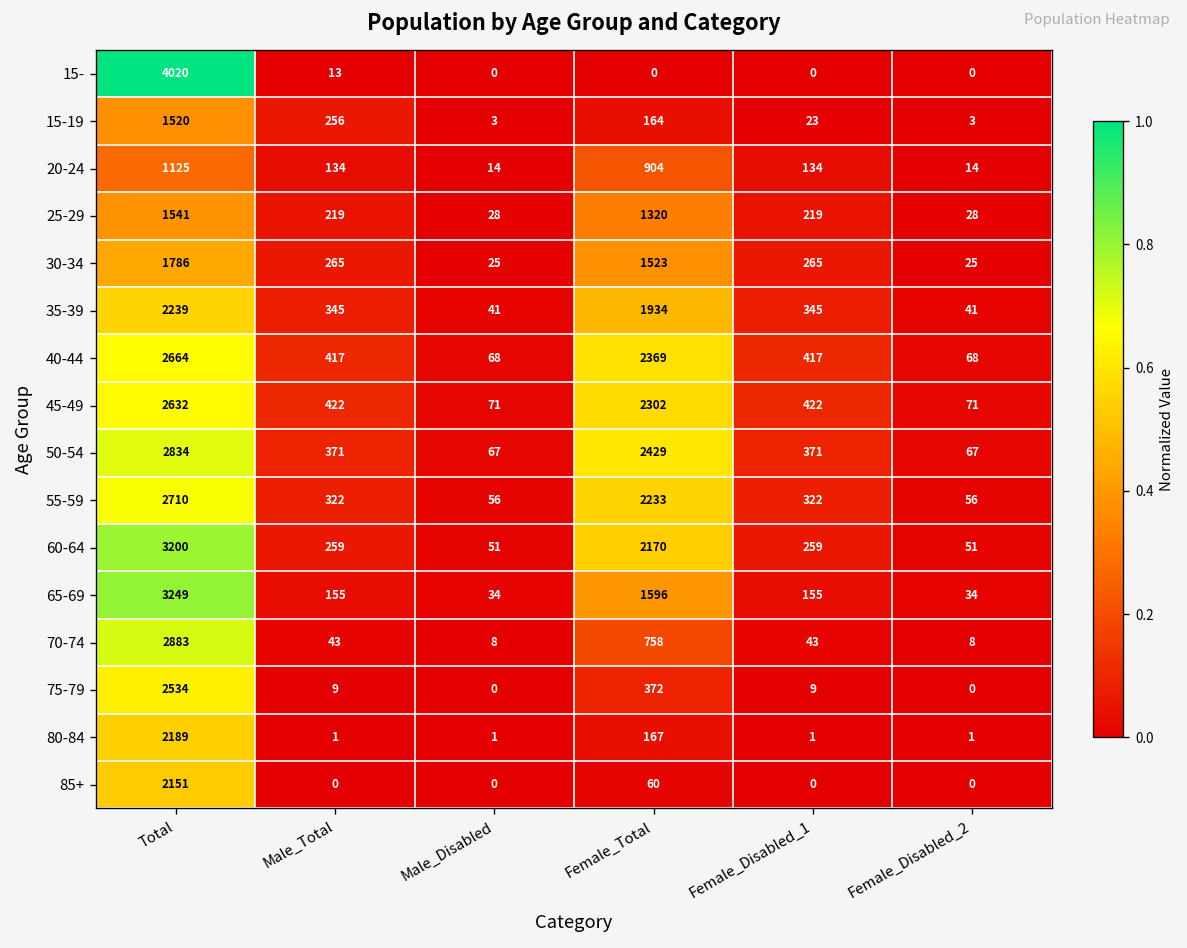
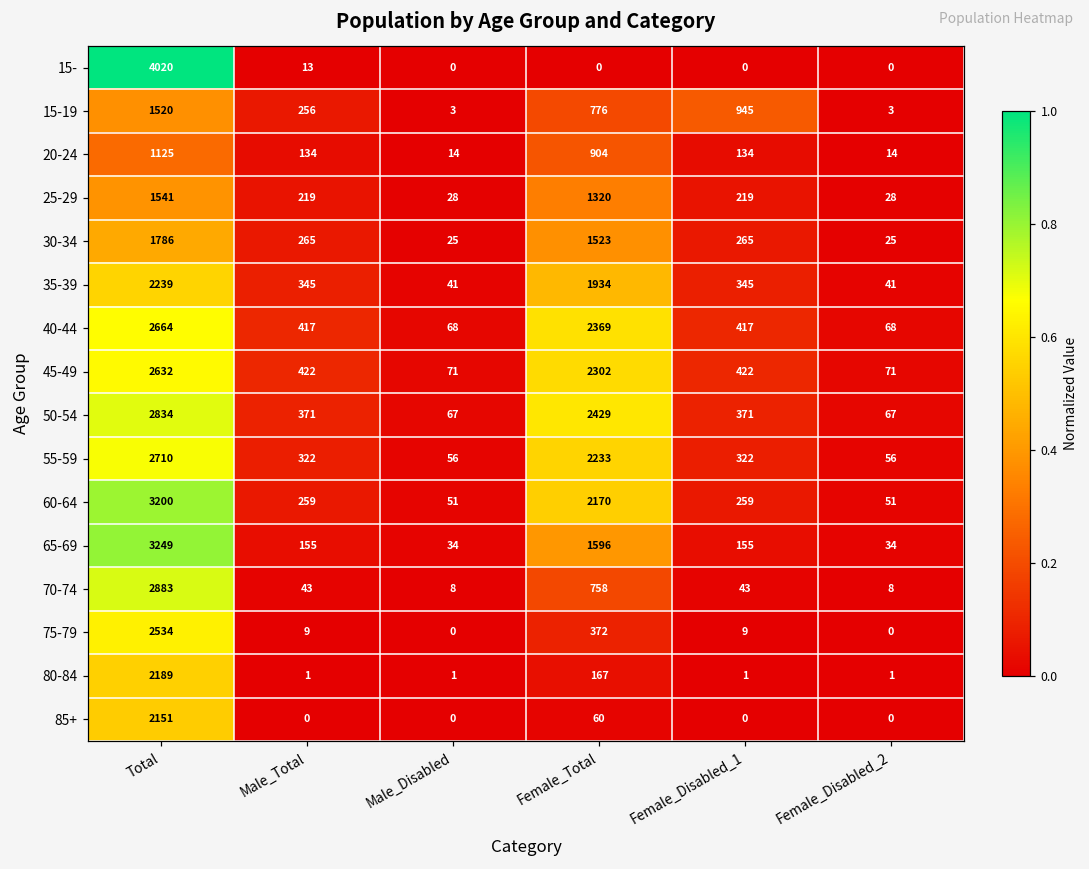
  {
    "15-": {
      "Total": 4020,
      "Male_Total": 13,
      "Male_Disabled": 0,
      "Female_Total": 0,
      "Female_Disabled_1": 0,
      "Female_Disabled_2": 0
    },
    "15-19": {
      "Total": 1520,
      "Male_Total": 256,
      "Male_Disabled": 3,
-     "Female_Total": 164,
-     "Female_Disabled_1": 23,
+     "Female_Total": 776,
+     "Female_Disabled_1": 945,
      "Female_Disabled_2": 3
    },
    "20-24": {
      "Total": 1125,
      "Male_Total": 134,
      "Male_Disabled": 14,
      "Female_Total": 904,
      "Female_Disabled_1": 134,
      "Female_Disabled_2": 14
    },
    "25-29": {
      "Total": 1541,
      "Male_Total": 219,
      "Male_Disabled": 28,
      "Female_Total": 1320,
      "Female_Disabled_1": 219,
      "Female_Disabled_2": 28
    },
    "30-34": {
      "Total": 1786,
      "Male_Total": 265,
      "Male_Disabled": 25,
      "Female_Total": 1523,
      "Female_Disabled_1": 265,
      "Female_Disabled_2": 25
    },
    "35-39": {
      "Total": 2239,
      "Male_Total": 345,
      "Male_Disabled": 41,
      "Female_Total": 1934,
      "Female_Disabled_1": 345,
      "Female_Disabled_2": 41
    },
    "40-44": {
      "Total": 2664,
      "Male_Total": 417,
      "Male_Disabled": 68,
      "Female_Total": 2369,
      "Female_Disabled_1": 417,
      "Female_Disabled_2": 68
    },
    "45-49": {
      "Total": 2632,
      "Male_Total": 422,
      "Male_Disabled": 71,
      "Female_Total": 2302,
      "Female_Disabled_1": 422,
      "Female_Disabled_2": 71
    },
    "50-54": {
      "Total": 2834,
      "Male_Total": 371,
      "Male_Disabled": 67,
      "Female_Total": 2429,
      "Female_Disabled_1": 371,
      "Female_Disabled_2": 67
    },
    "55-59": {
      "Total": 2710,
      "Male_Total": 322,
      "Male_Disabled": 56,
      "Female_Total": 2233,
      "Female_Disabled_1": 322,
      "Female_Disabled_2": 56
    },
    "60-64": {
      "Total": 3200,
      "Male_Total": 259,
      "Male_Disabled": 51,
      "Female_Total": 2170,
      "Female_Disabled_1": 259,
      "Female_Disabled_2": 51
    },
    "65-69": {
      "Total": 3249,
      "Male_Total": 155,
      "Male_Disabled": 34,
      "Female_Total": 1596,
      "Female_Disabled_1": 155,
      "Female_Disabled_2": 34
    },
    "70-74": {
      "Total": 2883,
      "Male_Total": 43,
      "Male_Disabled": 8,
      "Female_Total": 758,
      "Female_Disabled_1": 43,
      "Female_Disabled_2": 8
    },
    "75-79": {
      "Total": 2534,
      "Male_Total": 9,
      "Male_Disabled": 0,
      "Female_Total": 372,
      "Female_Disabled_1": 9,
      "Female_Disabled_2": 0
    },
    "80-84": {
      "Total": 2189,
      "Male_Total": 1,
      "Male_Disabled": 1,
      "Female_Total": 167,
      "Female_Disabled_1": 1,
      "Female_Disabled_2": 1
    },
    "85+": {
      "Total": 2151,
      "Male_Total": 0,
      "Male_Disabled": 0,
      "Female_Total": 60,
      "Female_Disabled_1": 0,
      "Female_Disabled_2": 0
    }
  }
